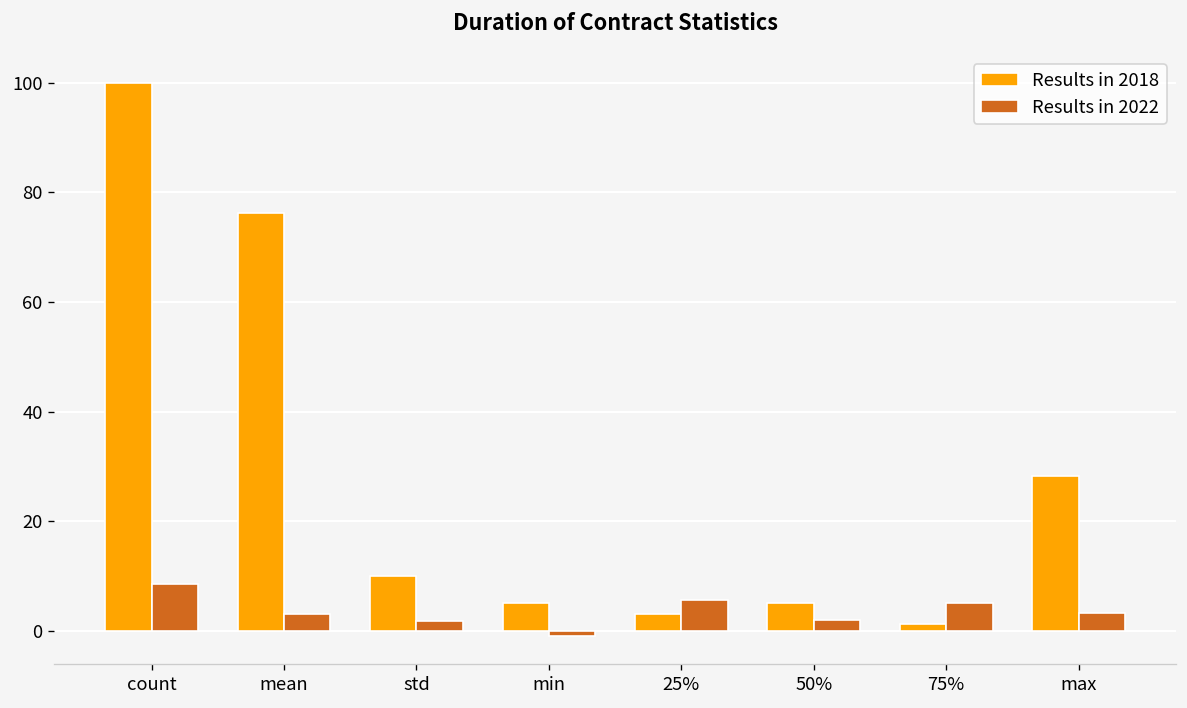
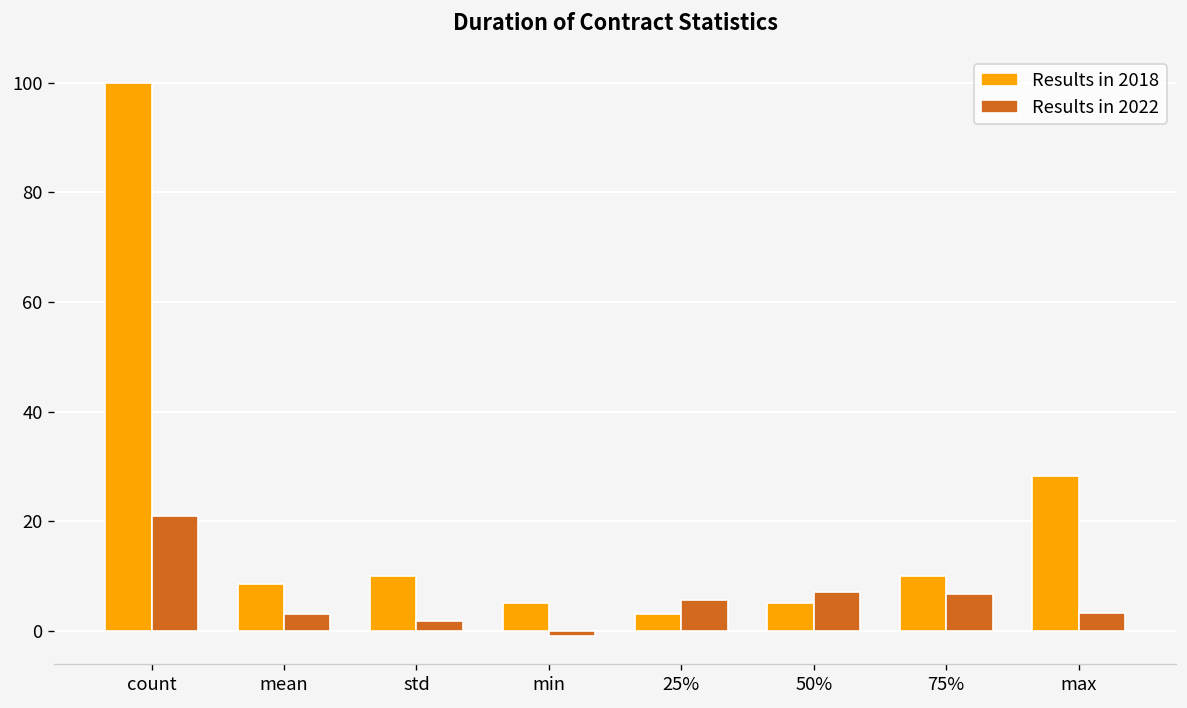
  {
    "Results in 2018": {
      "count": 100,
-     "mean": 76,
+     "mean": 8,
      "std": 10,
      "min": 5,
      "25%": 3,
      "50%": 5,
-     "75%": 1,
+     "75%": 10,
      "max": 28
    },
    "Results in 2022": {
-     "count": 9,
+     "count": 21,
      "mean": 3,
      "std": 2,
      "min": -1,
      "25%": 6,
-     "50%": 2,
-     "75%": 5,
+     "50%": 7,
+     "75%": 7,
      "max": 3
    }
  }
